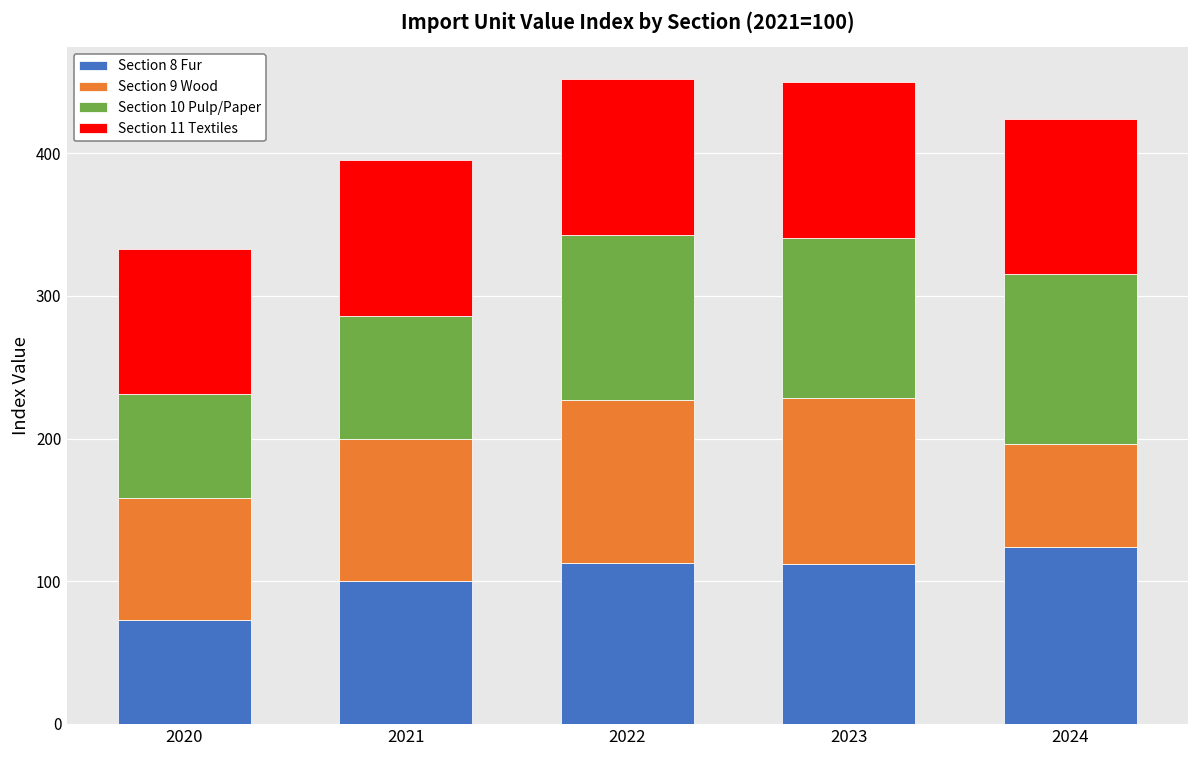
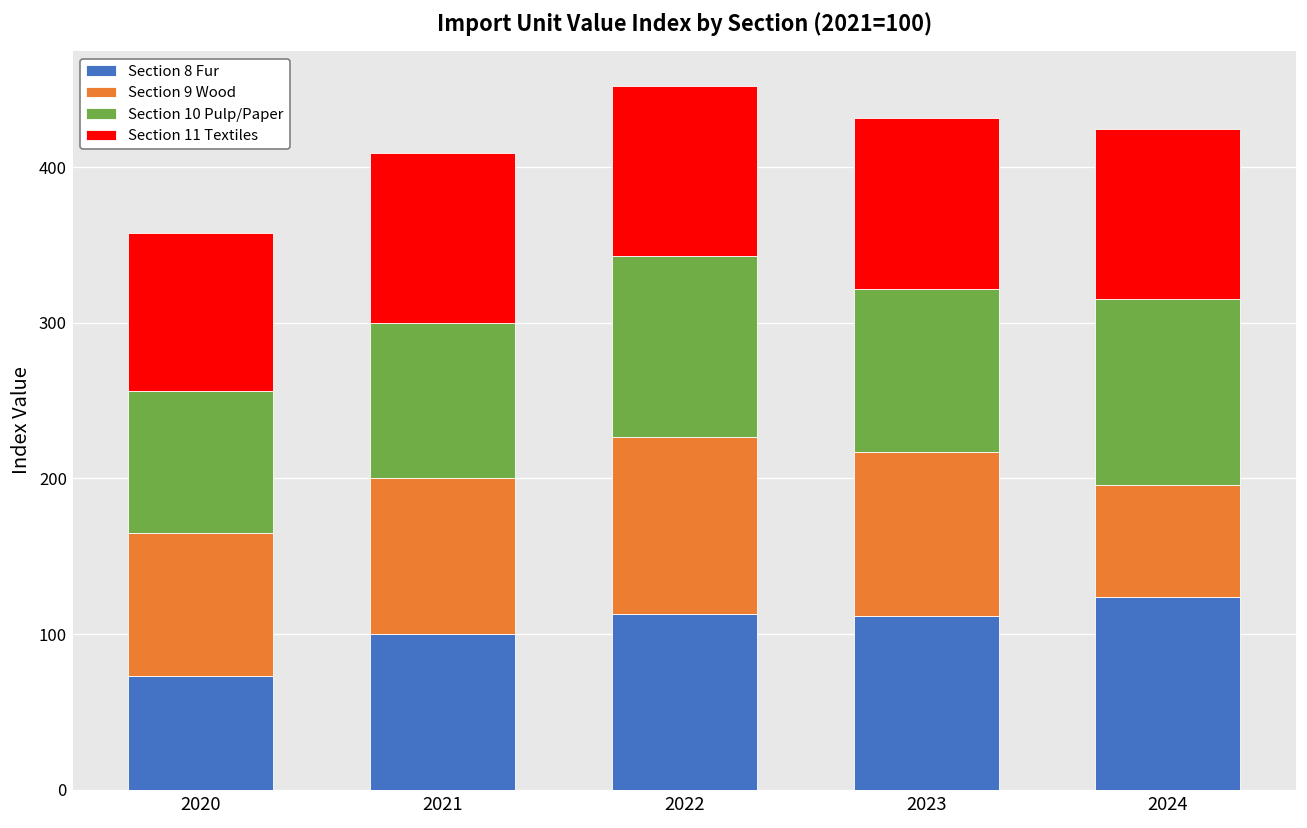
  {
    "Section 8 Fur": {
      "2020": 73,
      "2021": 100,
      "2022": 113,
      "2023": 112,
      "2024": 124
    },
    "Section 9 Wood": {
-     "2020": 85,
+     "2020": 92,
      "2021": 100,
      "2022": 114,
-     "2023": 117,
+     "2023": 105,
      "2024": 72
    },
    "Section 10 Pulp/Paper": {
-     "2020": 73,
-     "2021": 86,
+     "2020": 91,
+     "2021": 100,
      "2022": 116,
-     "2023": 112,
+     "2023": 105,
      "2024": 119
    },
    "Section 11 Textiles": {
      "2020": 102,
      "2021": 109,
      "2022": 109,
      "2023": 110,
      "2024": 109
    }
  }
